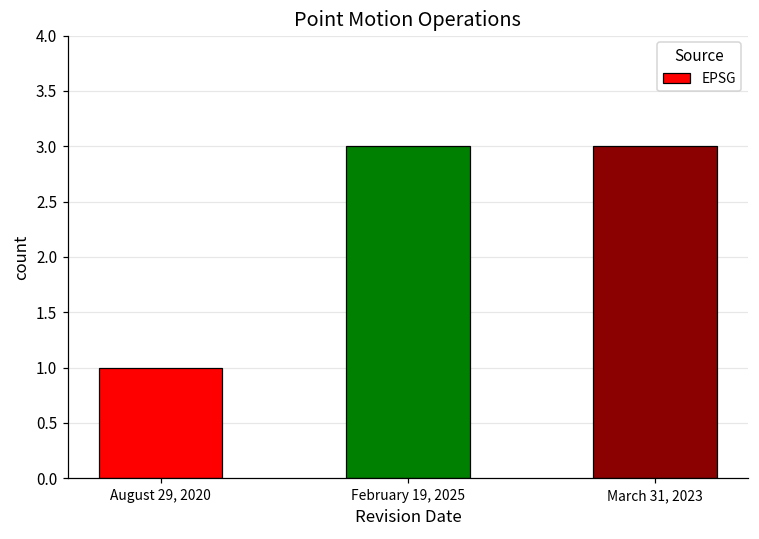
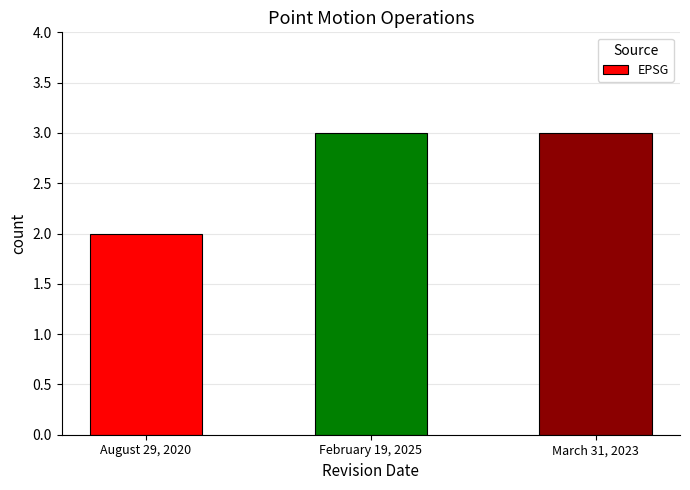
  {
-   "August 29, 2020": 1,
+   "August 29, 2020": 2,
    "February 19, 2025": 3,
    "March 31, 2023": 3
  }
